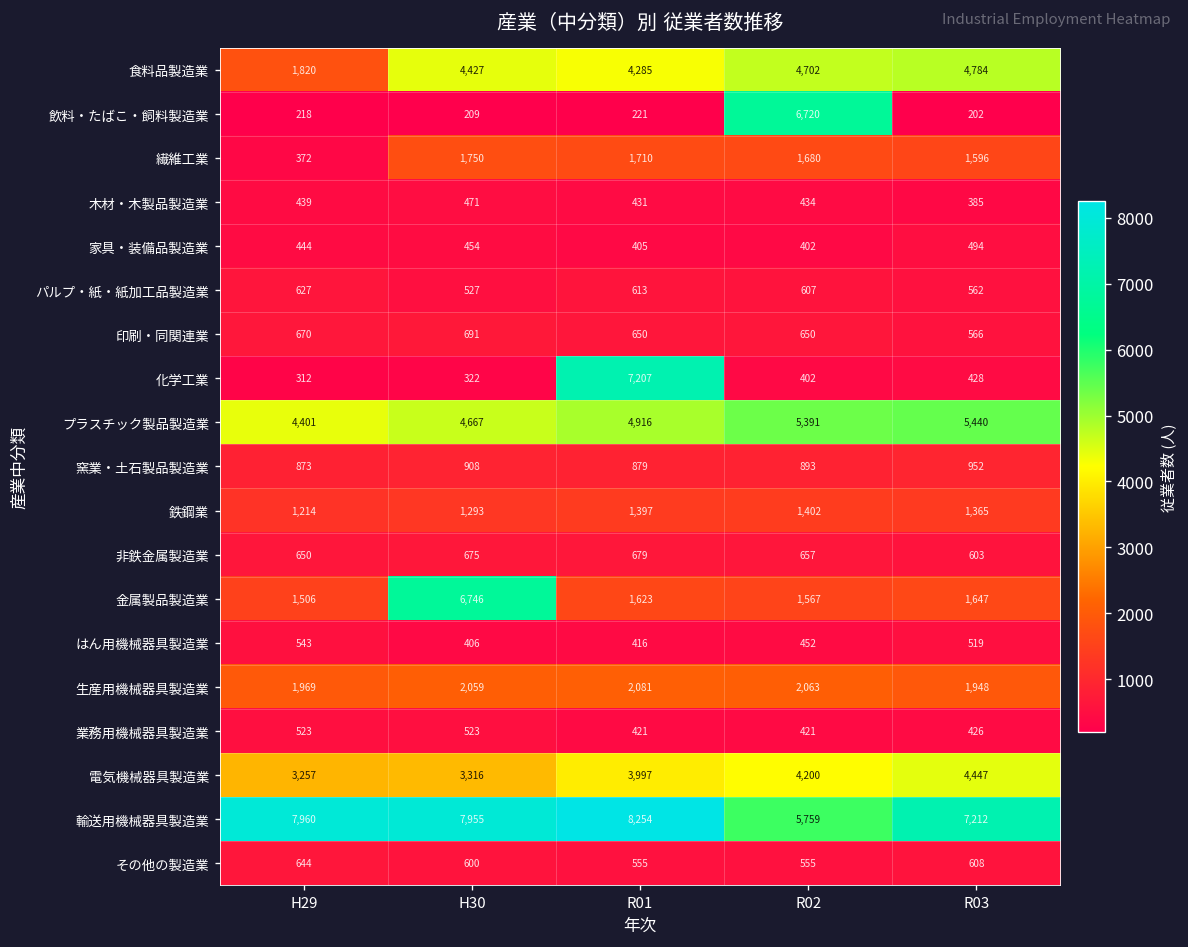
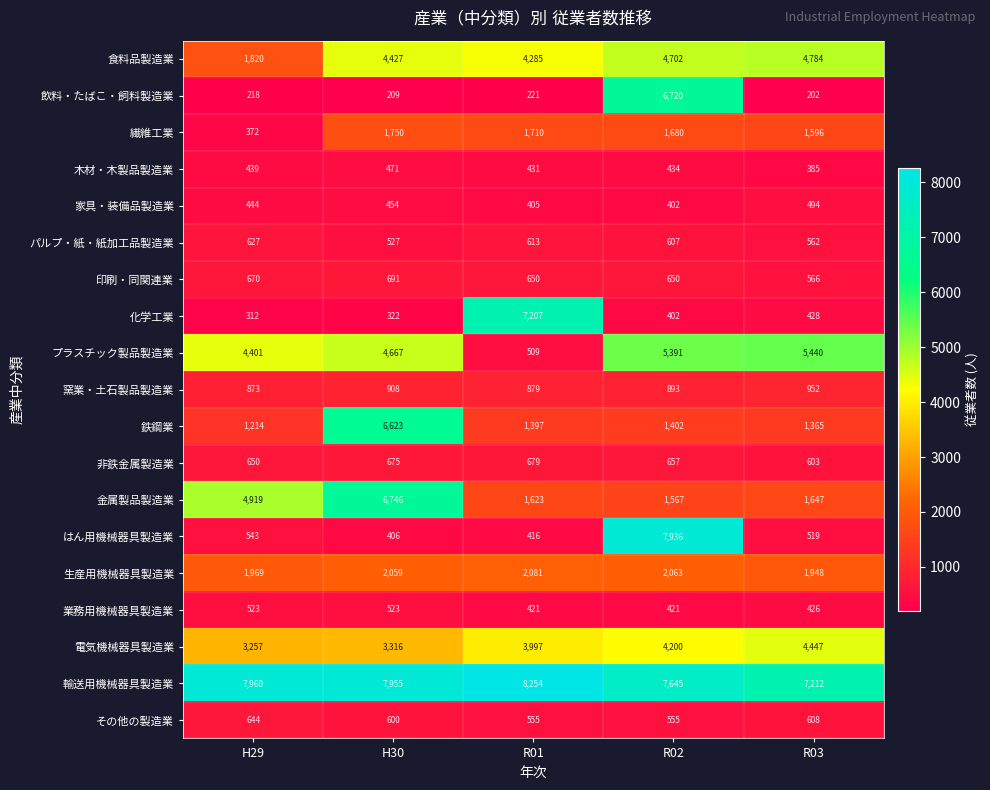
  {
    "食料品製造業": {
      "H29": "1,820",
      "H30": "4,427",
      "R01": "4,285",
      "R02": "4,702",
      "R03": "4,784"
    },
    "飲料・たばこ・飼料製造業": {
      "H29": "218",
      "H30": "209",
      "R01": "221",
      "R02": "6,720",
      "R03": "202"
    },
    "繊維工業": {
      "H29": "372",
      "H30": "1,750",
      "R01": "1,710",
      "R02": "1,680",
      "R03": "1,596"
    },
    "木材・木製品製造業": {
      "H29": "439",
      "H30": "471",
      "R01": "431",
      "R02": "434",
      "R03": "385"
    },
    "家具・装備品製造業": {
      "H29": "444",
      "H30": "454",
      "R01": "405",
      "R02": "402",
      "R03": "494"
    },
    "パルプ・紙・紙加工品製造業": {
      "H29": "627",
      "H30": "527",
      "R01": "613",
      "R02": "607",
      "R03": "562"
    },
    "印刷・同関連業": {
      "H29": "670",
      "H30": "691",
      "R01": "650",
      "R02": "650",
      "R03": "566"
    },
    "化学工業": {
      "H29": "312",
      "H30": "322",
      "R01": "7,207",
      "R02": "402",
      "R03": "428"
    },
    "プラスチック製品製造業": {
      "H29": "4,401",
      "H30": "4,667",
-     "R01": "4,916",
+     "R01": "509",
      "R02": "5,391",
      "R03": "5,440"
    },
    "窯業・土石製品製造業": {
      "H29": "873",
      "H30": "908",
      "R01": "879",
      "R02": "893",
      "R03": "952"
    },
    "鉄鋼業": {
      "H29": "1,214",
-     "H30": "1,293",
+     "H30": "6,623",
      "R01": "1,397",
      "R02": "1,402",
      "R03": "1,365"
    },
    "非鉄金属製造業": {
      "H29": "650",
      "H30": "675",
      "R01": "679",
      "R02": "657",
      "R03": "603"
    },
    "金属製品製造業": {
-     "H29": "1,506",
+     "H29": "4,919",
      "H30": "6,746",
      "R01": "1,623",
      "R02": "1,567",
      "R03": "1,647"
    },
    "はん用機械器具製造業": {
      "H29": "543",
      "H30": "406",
      "R01": "416",
-     "R02": "452",
+     "R02": "7,936",
      "R03": "519"
    },
    "生産用機械器具製造業": {
      "H29": "1,969",
      "H30": "2,059",
      "R01": "2,081",
      "R02": "2,063",
      "R03": "1,948"
    },
    "業務用機械器具製造業": {
      "H29": "523",
      "H30": "523",
      "R01": "421",
      "R02": "421",
      "R03": "426"
    },
    "電気機械器具製造業": {
      "H29": "3,257",
      "H30": "3,316",
      "R01": "3,997",
      "R02": "4,200",
      "R03": "4,447"
    },
    "輸送用機械器具製造業": {
      "H29": "7,960",
      "H30": "7,955",
      "R01": "8,254",
-     "R02": "5,759",
+     "R02": "7,645",
      "R03": "7,212"
    },
    "その他の製造業": {
      "H29": "644",
      "H30": "600",
      "R01": "555",
      "R02": "555",
      "R03": "608"
    }
  }
